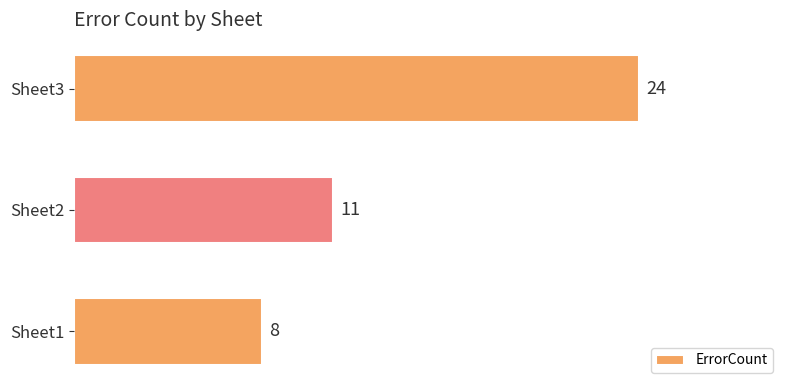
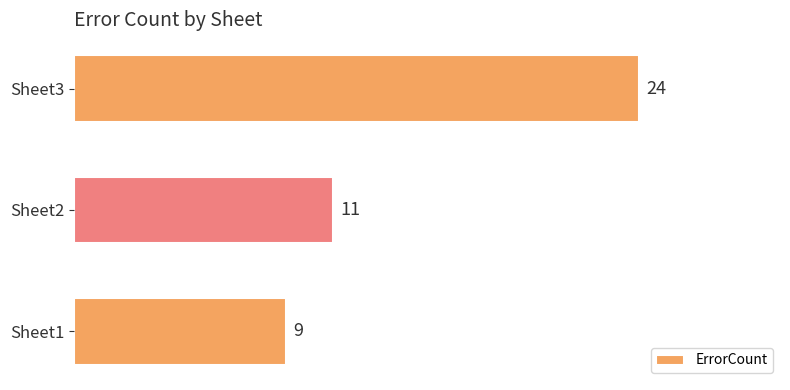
  {
    "Sheet3": 24,
    "Sheet2": 11,
-   "Sheet1": 8
+   "Sheet1": 9
  }
